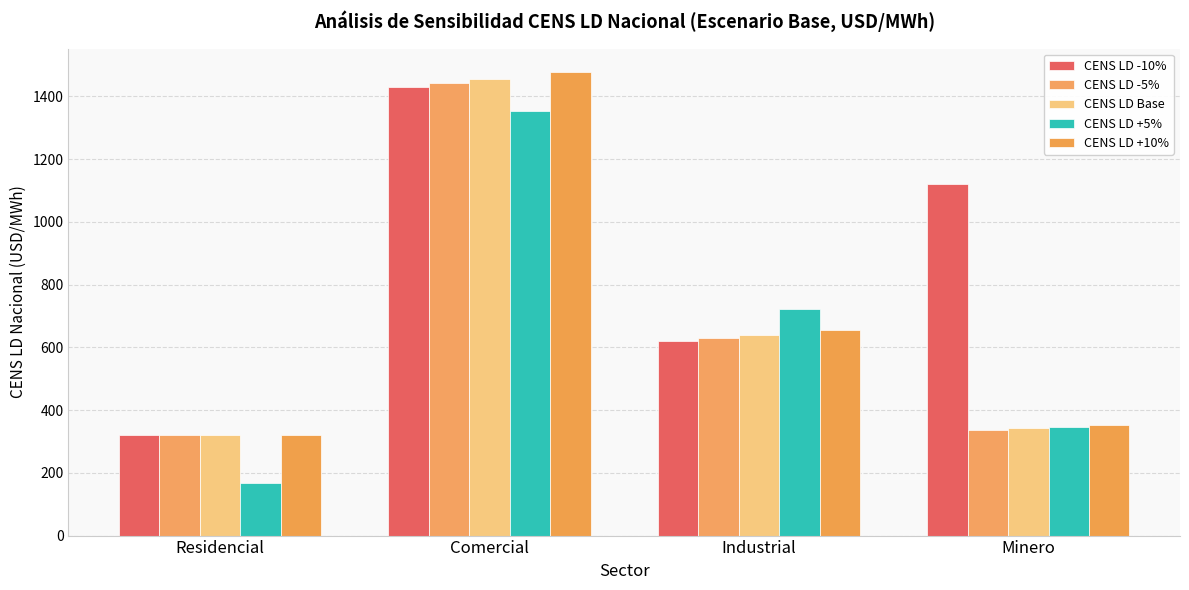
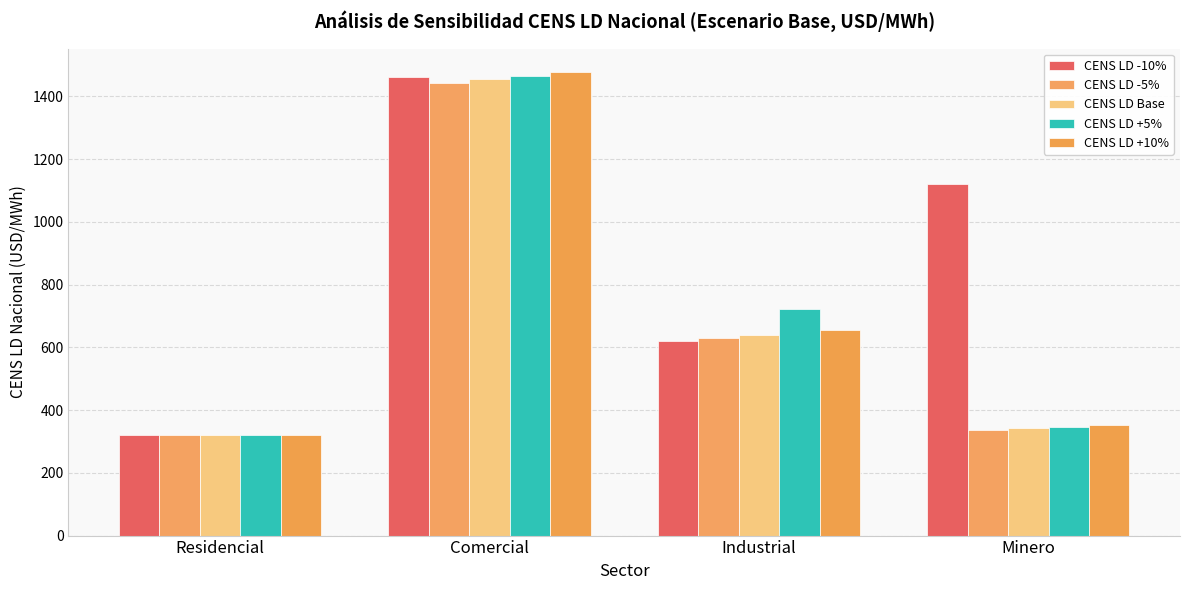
  {
    "CENS LD -10%": {
      "Residencial": 320,
-     "Comercial": 1430,
+     "Comercial": 1460,
      "Industrial": 620,
      "Minero": 1120
    },
    "CENS LD +5%": {
-     "Residencial": 170,
-     "Comercial": 1350,
+     "Residencial": 320,
+     "Comercial": 1470,
      "Industrial": 720,
      "Minero": 350
    }
  }
